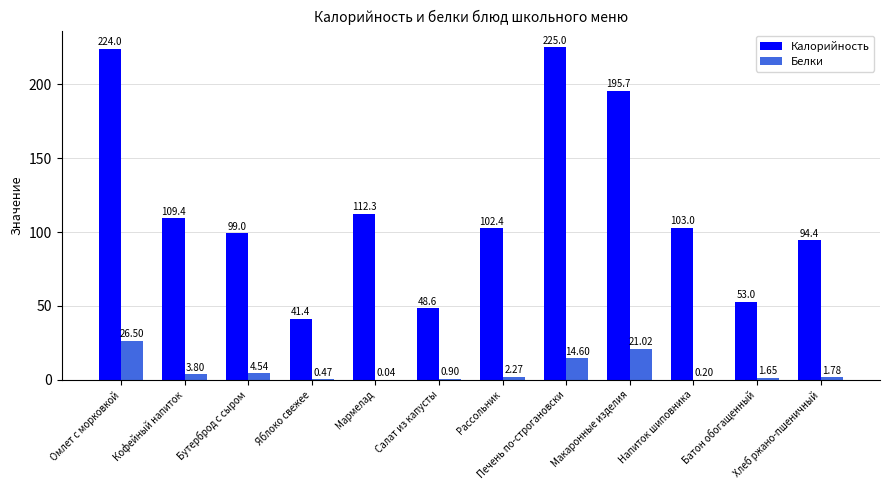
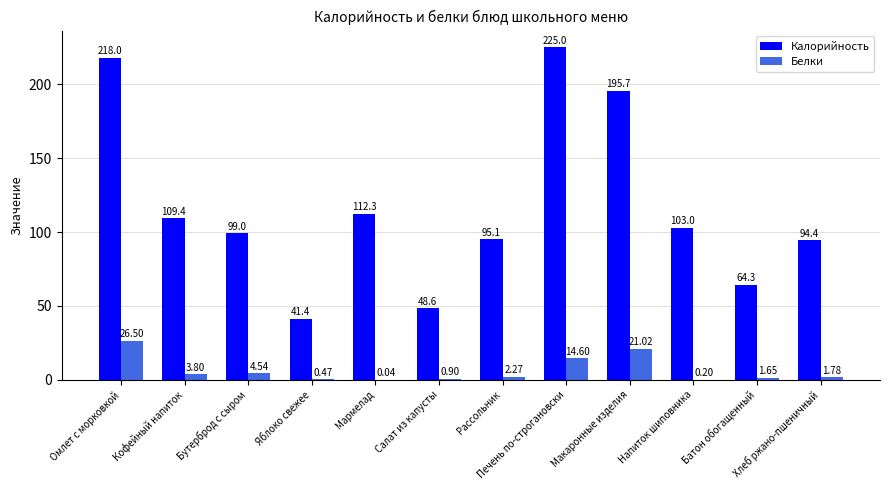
  {
    "Калорийность": {
-     "Омлет с морковкой": 224.0,
+     "Омлет с морковкой": 218.0,
      "Кофейный напиток": 109.4,
      "Бутерброд с сыром": 99.0,
      "Яблоко свежее": 41.4,
      "Мармелад": 112.3,
      "Салат из капусты": 48.6,
-     "Рассольник": 102.4,
+     "Рассольник": 95.1,
      "Печень по-строгановски": 225.0,
      "Макаронные изделия": 195.7,
      "Напиток шиповника": 103.0,
-     "Батон обогащенный": 53.0,
+     "Батон обогащенный": 64.3,
      "Хлеб ржано-пшеничный": 94.4
    },
    "Белки": {
      "Омлет с морковкой": 26.50,
      "Кофейный напиток": 3.80,
      "Бутерброд с сыром": 4.54,
      "Яблоко свежее": 0.47,
      "Мармелад": 0.04,
      "Салат из капусты": 0.90,
      "Рассольник": 2.27,
      "Печень по-строгановски": 14.60,
      "Макаронные изделия": 21.02,
      "Напиток шиповника": 0.20,
      "Батон обогащенный": 1.65,
      "Хлеб ржано-пшеничный": 1.78
    }
  }
